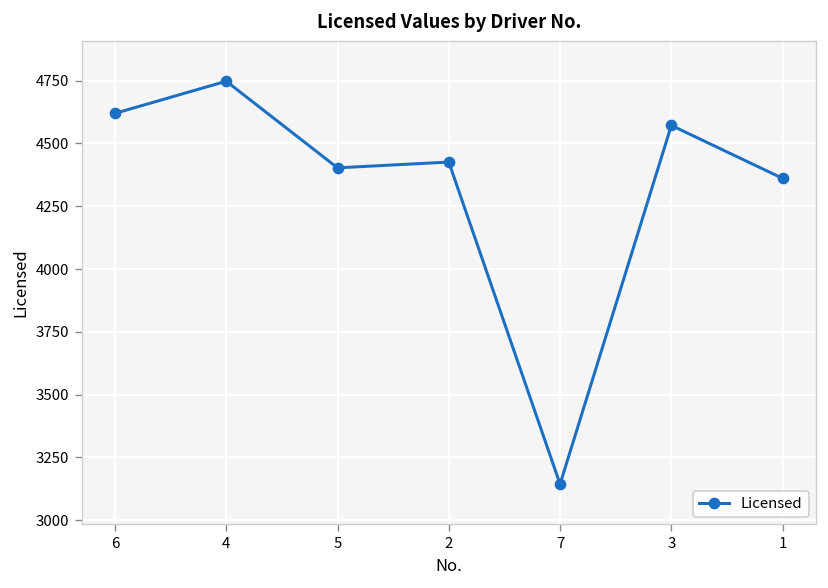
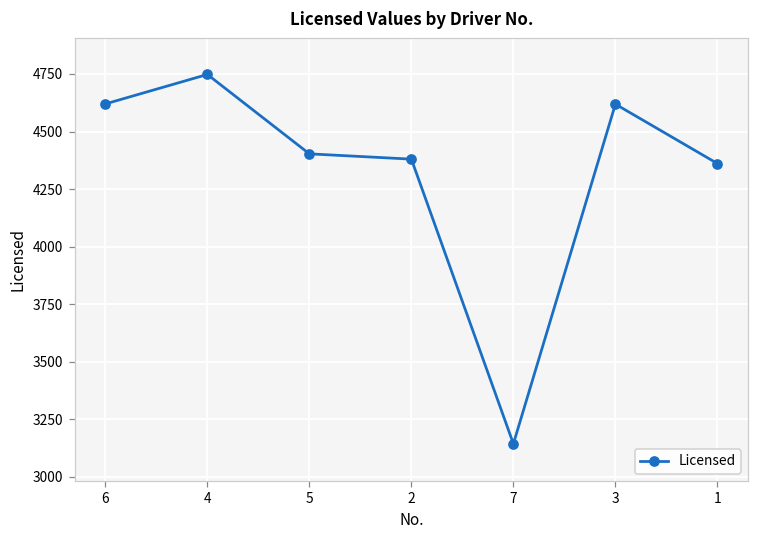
  {
    "6": 4620,
    "4": 4750,
    "5": 4400,
-   "2": 4430,
+   "2": 4380,
    "7": 3140,
-   "3": 4570,
+   "3": 4620,
    "1": 4360
  }
